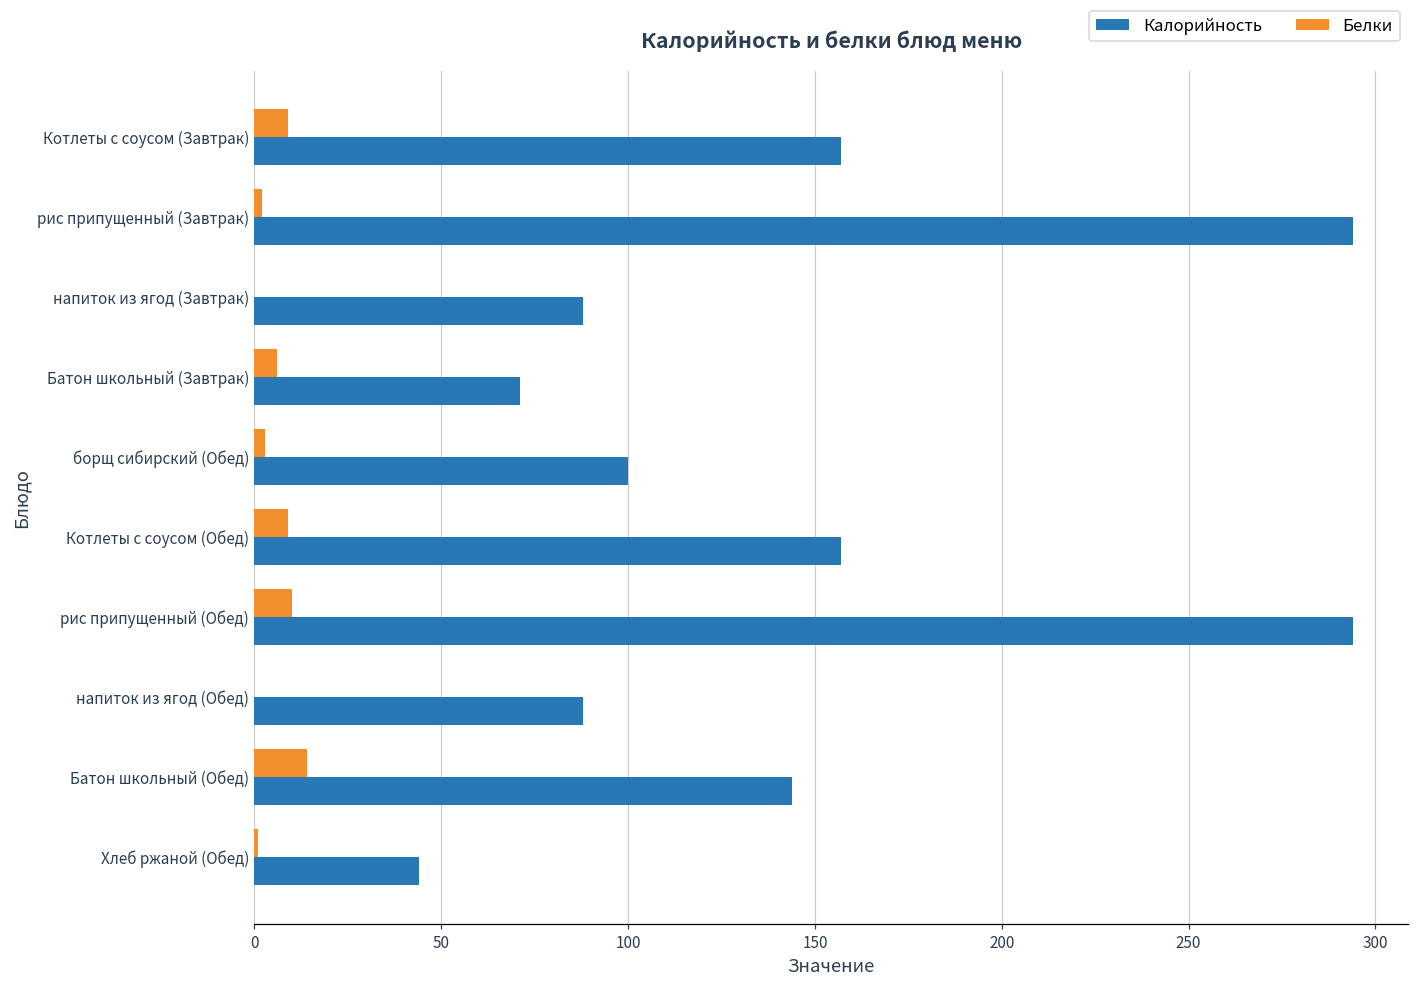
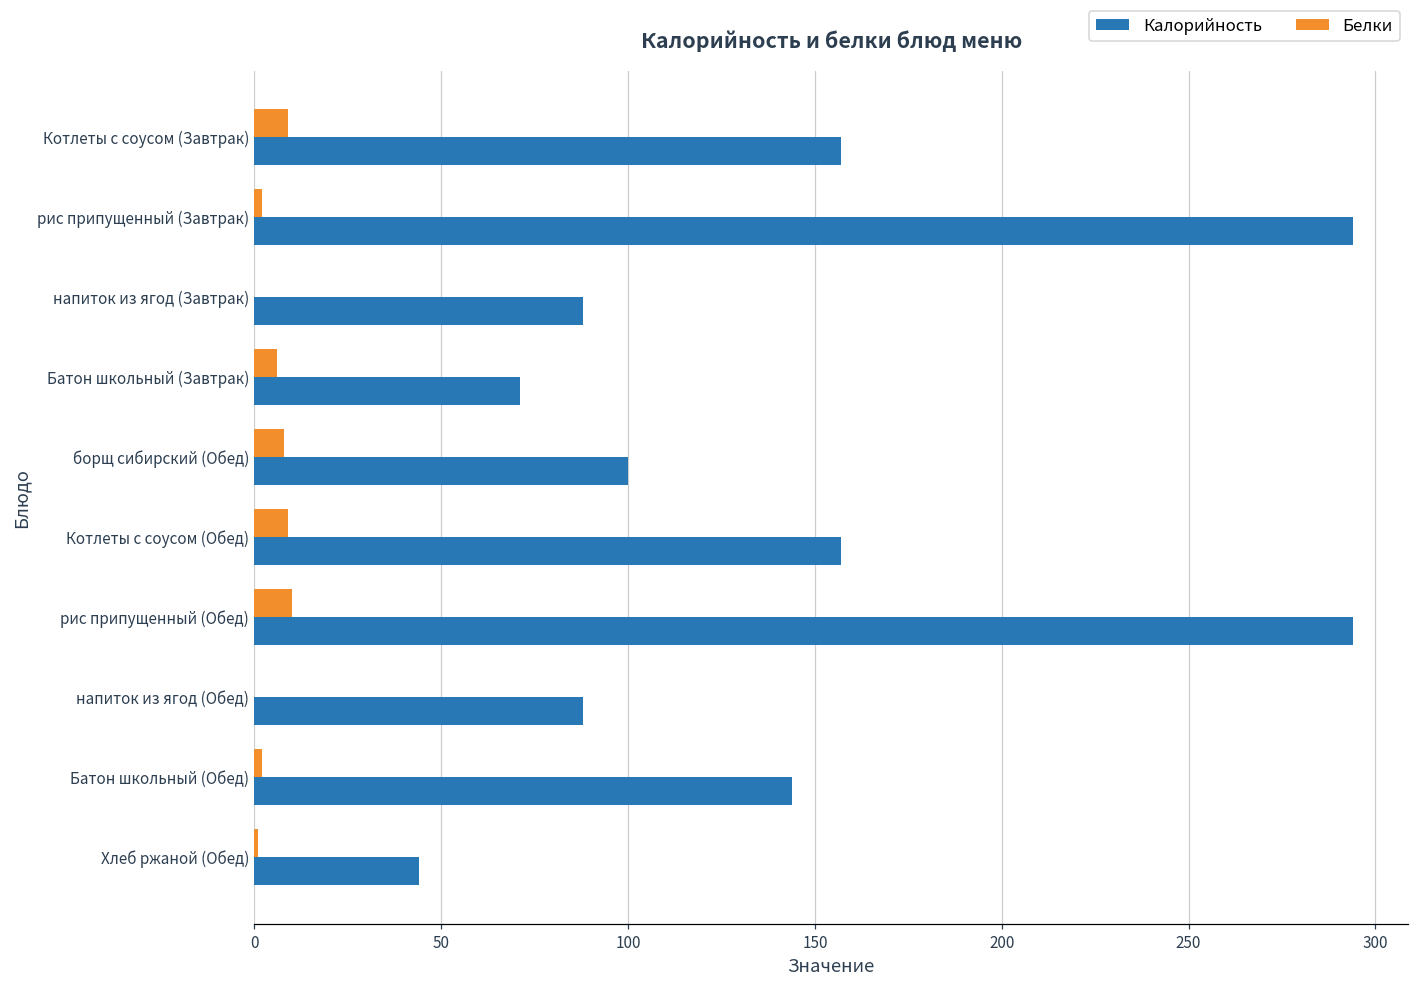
  {
    "Калорийность": {
      "Котлеты с соусом (Завтрак)": 157,
      "рис припущенный (Завтрак)": 294,
      "напиток из ягод (Завтрак)": 88,
      "Батон школьный (Завтрак)": 71,
      "борщ сибирский (Обед)": 100,
      "Котлеты с соусом (Обед)": 157,
      "рис припущенный (Обед)": 294,
      "напиток из ягод (Обед)": 88,
      "Батон школьный (Обед)": 144,
      "Хлеб ржаной (Обед)": 44
    },
    "Белки": {
      "Котлеты с соусом (Завтрак)": 9,
      "рис припущенный (Завтрак)": 2,
      "напиток из ягод (Завтрак)": 0,
      "Батон школьный (Завтрак)": 6,
-     "борщ сибирский (Обед)": 3,
+     "борщ сибирский (Обед)": 8,
      "Котлеты с соусом (Обед)": 9,
      "рис припущенный (Обед)": 10,
      "напиток из ягод (Обед)": 0,
-     "Батон школьный (Обед)": 14,
+     "Батон школьный (Обед)": 2,
      "Хлеб ржаной (Обед)": 1
    }
  }
